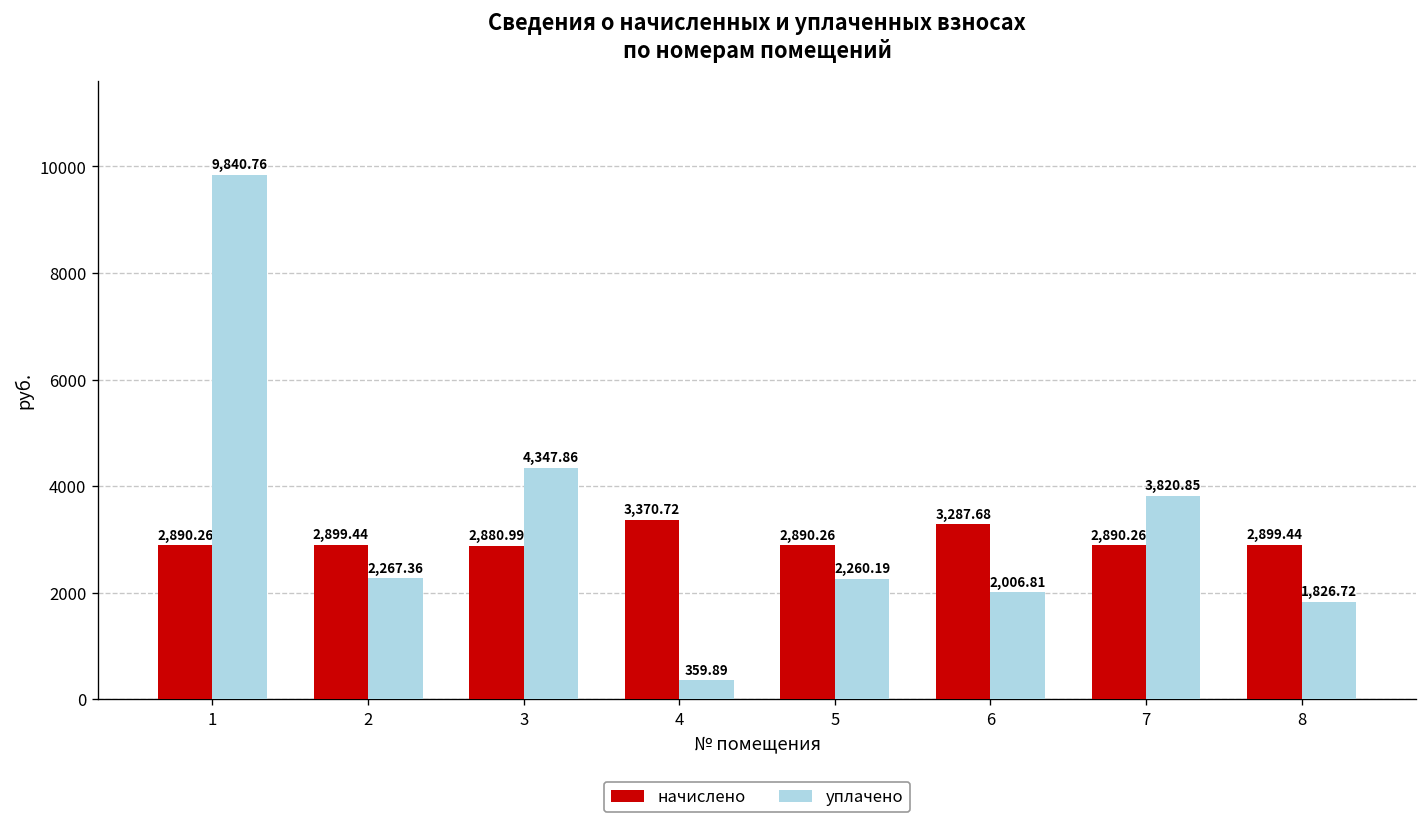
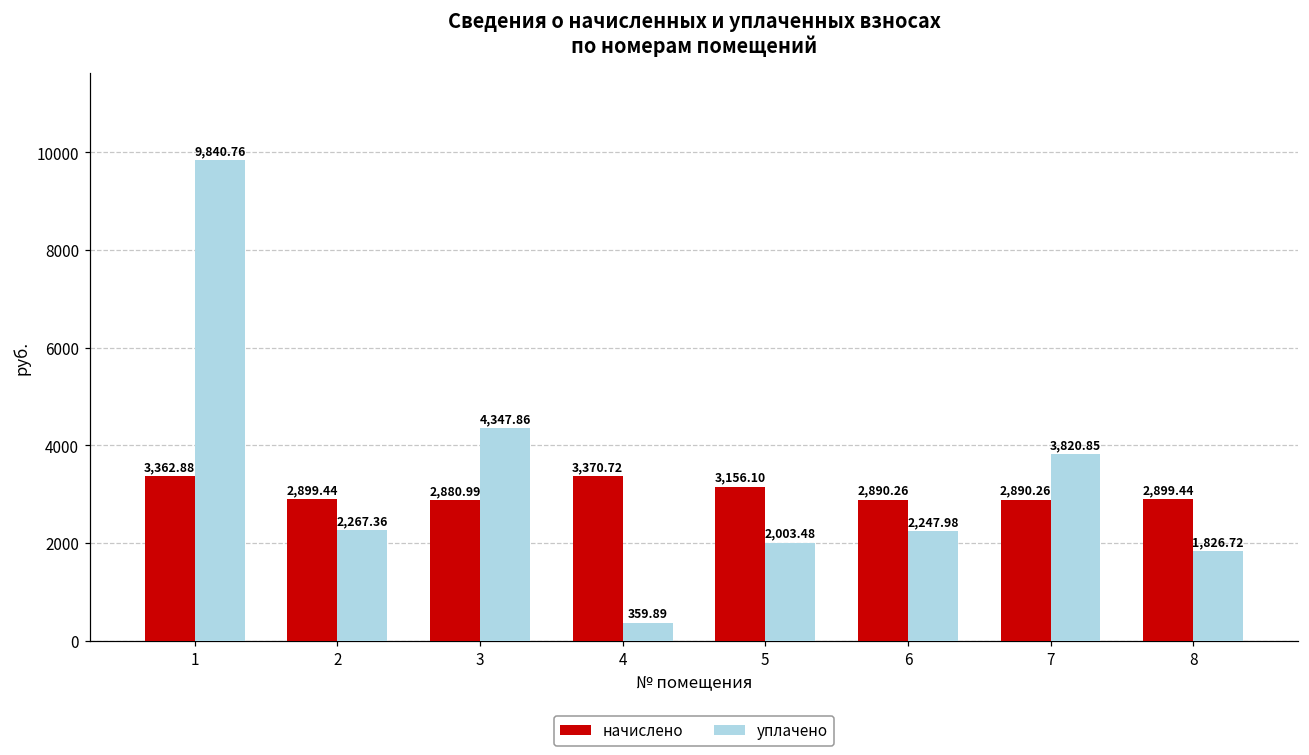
  {
    "начислено": {
-     "1": "2,890.26",
+     "1": "3,362.88",
      "2": "2,899.44",
      "3": "2,880.99",
      "4": "3,370.72",
-     "5": "2,890.26",
-     "6": "3,287.68",
+     "5": "3,156.10",
+     "6": "2,890.26",
      "7": "2,890.26",
      "8": "2,899.44"
    },
    "уплачено": {
      "1": "9,840.76",
      "2": "2,267.36",
      "3": "4,347.86",
      "4": "359.89",
-     "5": "2,260.19",
-     "6": "2,006.81",
+     "5": "2,003.48",
+     "6": "2,247.98",
      "7": "3,820.85",
      "8": "1,826.72"
    }
  }
